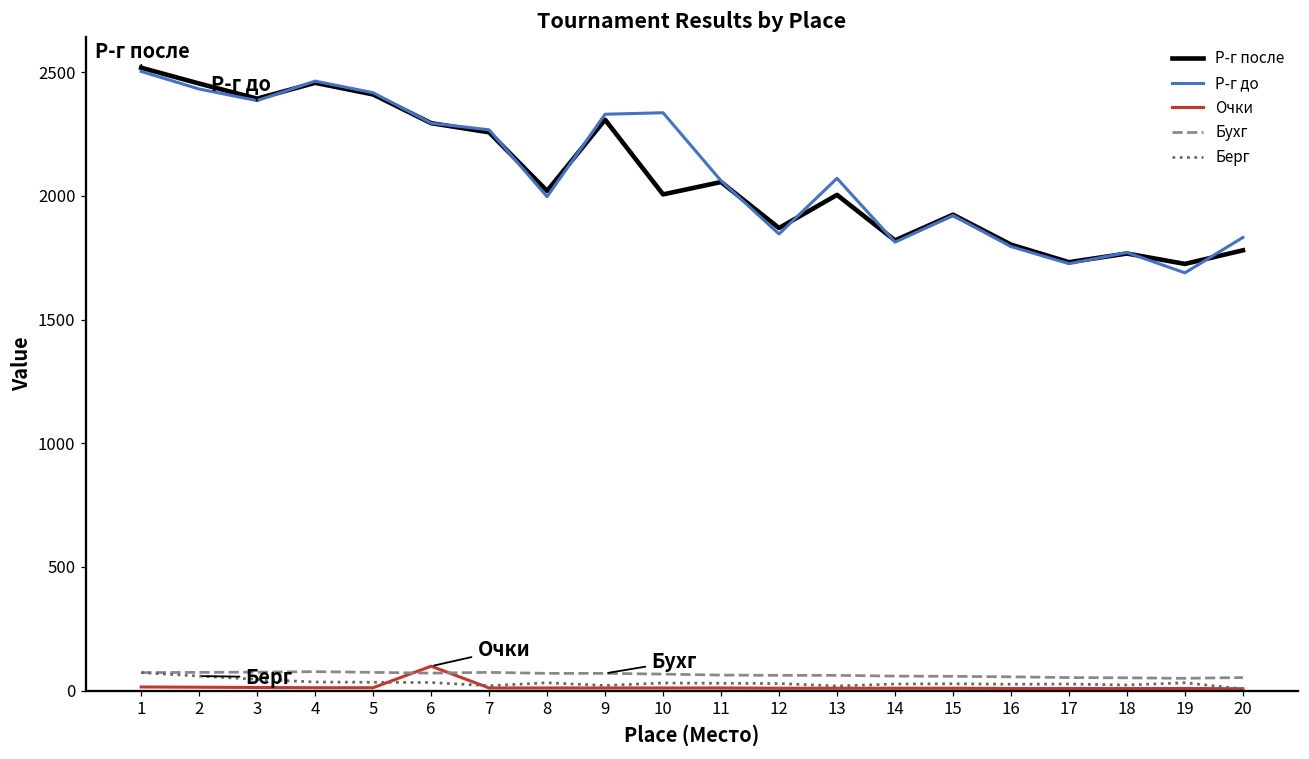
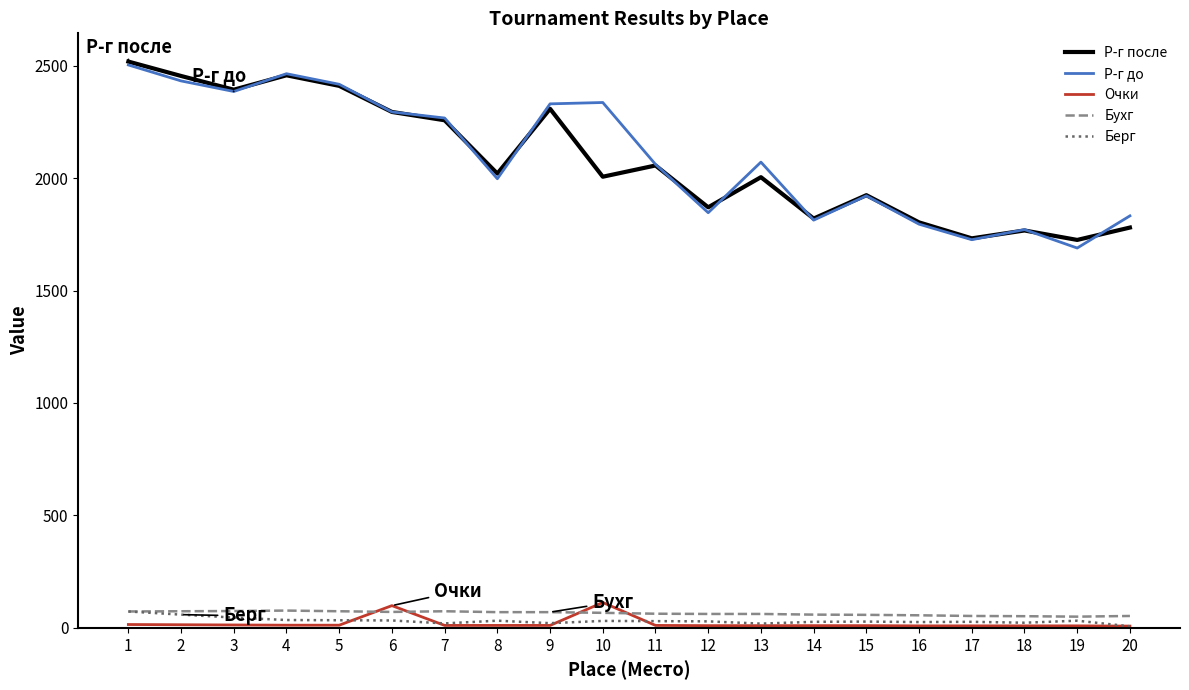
  {
    "Р-г после": {
      "1": 2520,
      "2": 2450,
      "8": 2020,
      "9": 2310,
      "10": 2010,
      "12": 1870,
      "13": 2000,
      "19": 1730,
      "20": 1780
    },
    "Р-г до": {
      "1": 2500,
      "2": 2430,
      "8": 2000,
      "9": 2330,
      "10": 2340,
      "12": 1850,
      "13": 2070,
      "19": 1690,
      "20": 1830
    },
    "Очки": {
      "1": 20,
      "2": 10,
      "3": 10,
      "4": 10,
      "5": 10,
      "6": 100,
      "8": 10,
-     "10": 10,
+     "10": 110,
      "11": 10,
      "12": 10,
      "14": 10,
      "15": 10,
      "16": 10,
      "17": 10,
      "18": 10,
      "19": 10
    }
  }
